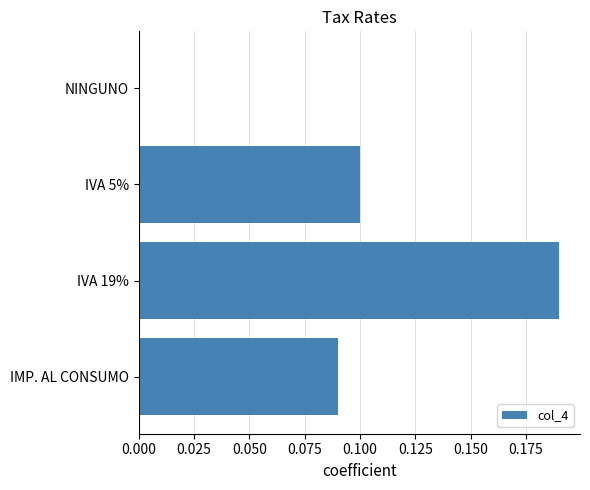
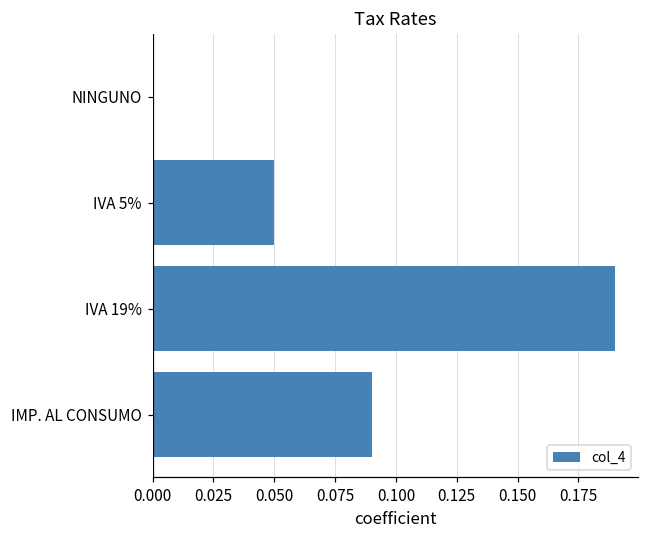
  {
    "NINGUNO": 0.00,
-   "IVA 5%": 0.10,
+   "IVA 5%": 0.05,
    "IVA 19%": 0.19,
    "IMP. AL CONSUMO": 0.09
  }
